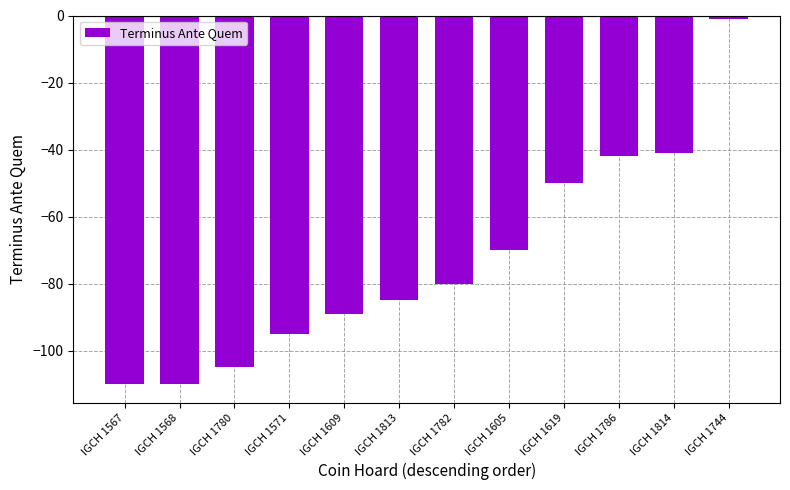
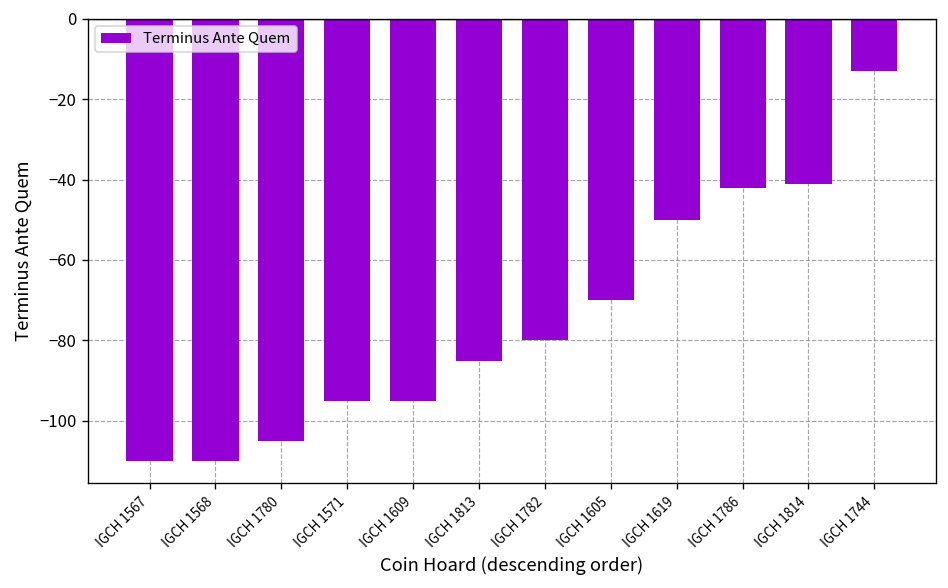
  {
    "IGCH 1567": -110,
    "IGCH 1568": -110,
    "IGCH 1780": -105,
    "IGCH 1571": -95,
-   "IGCH 1609": -89,
+   "IGCH 1609": -95,
    "IGCH 1813": -85,
    "IGCH 1782": -80,
    "IGCH 1605": -70,
    "IGCH 1619": -50,
    "IGCH 1786": -42,
    "IGCH 1814": -41,
-   "IGCH 1744": -1
+   "IGCH 1744": -13
  }
